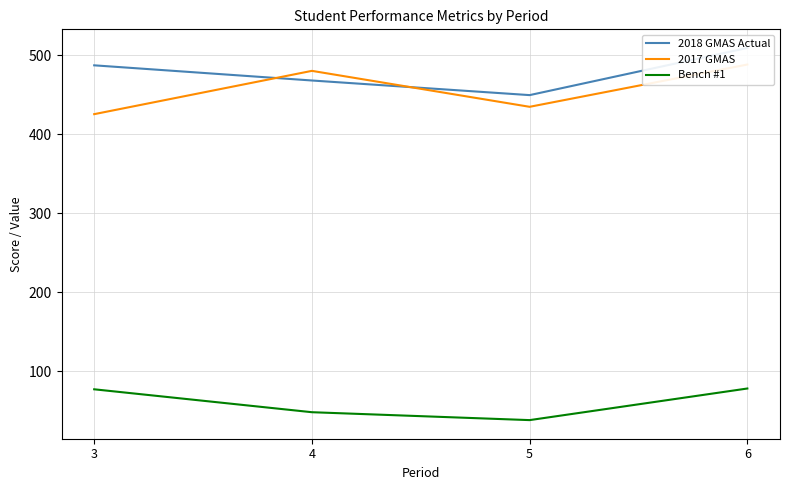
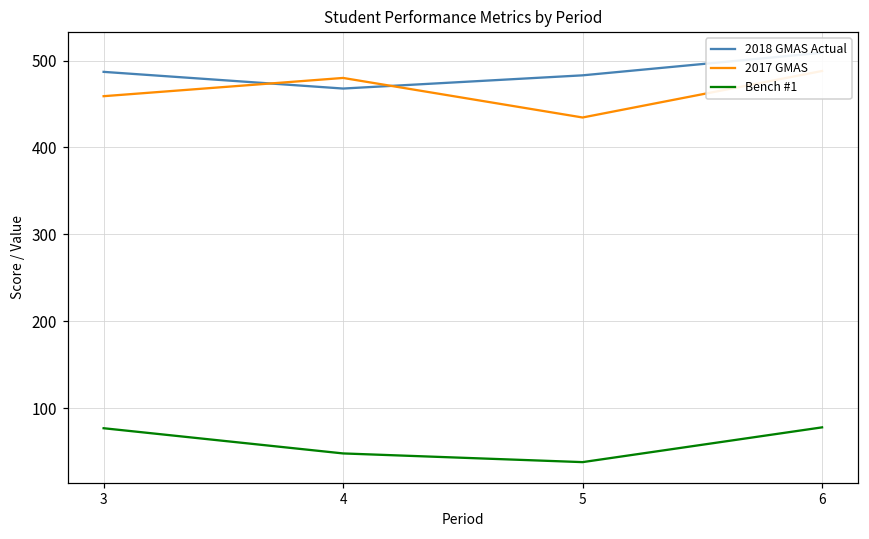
  {
    "2018 GMAS Actual": {
      "3": 490,
      "4": 470,
-     "5": 450
+     "5": 480
    },
    "2017 GMAS": {
-     "3": 430,
+     "3": 460,
      "4": 480,
      "5": 430
    },
    "Bench #1": {
      "3": 80,
      "4": 50,
      "5": 40,
      "6": 80
    }
  }
